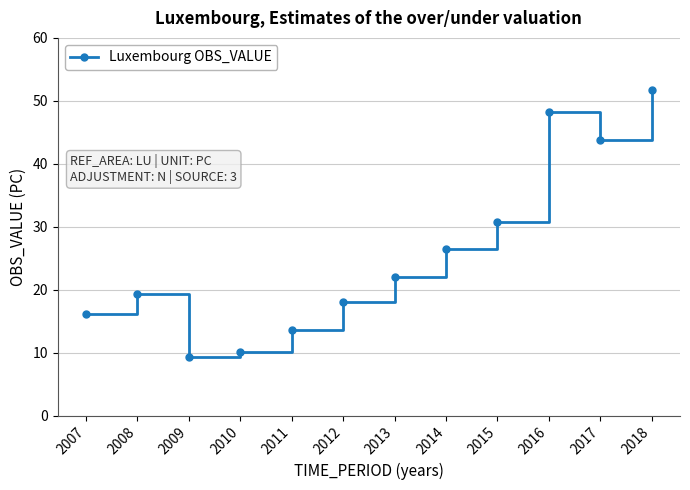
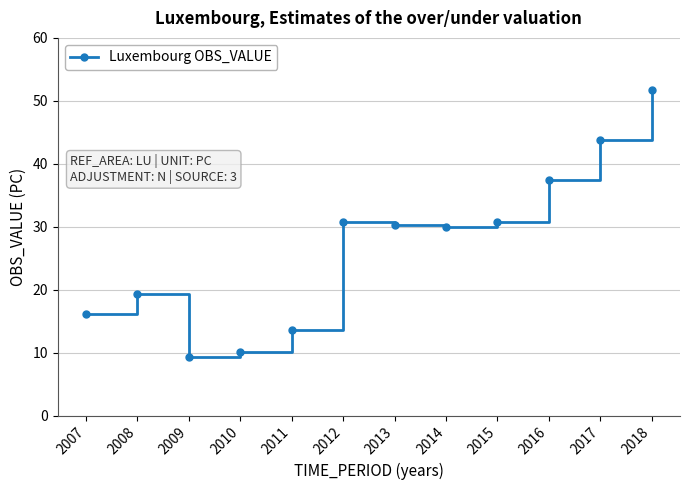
  {
    "2007": 16,
    "2008": 19,
    "2009": 9,
    "2010": 10,
    "2011": 14,
-   "2012": 18,
-   "2013": 22,
-   "2014": 27,
+   "2012": 31,
+   "2013": 30,
+   "2014": 30,
    "2015": 31,
-   "2016": 48,
+   "2016": 38,
    "2017": 44,
    "2018": 52
  }
